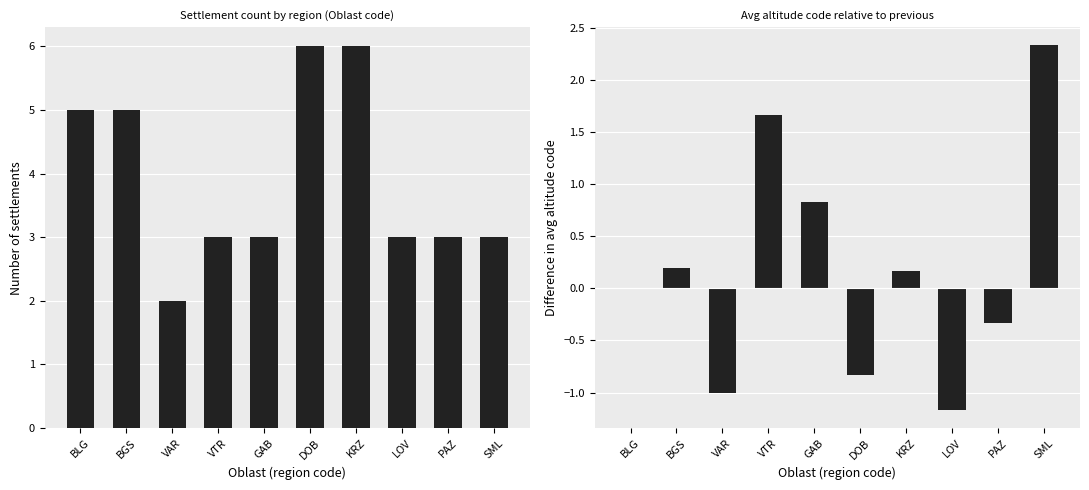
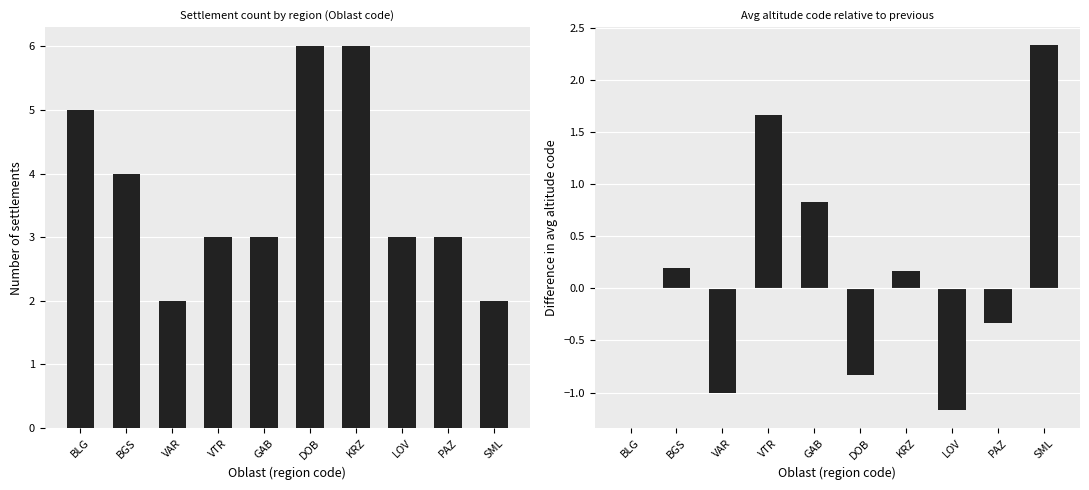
  {
    "Settlement count by region (Oblast code)": {
      "BLG": 5,
-     "BGS": 5,
+     "BGS": 4,
      "VAR": 2,
      "VTR": 3,
      "GAB": 3,
      "DOB": 6,
      "KRZ": 6,
      "LOV": 3,
      "PAZ": 3,
-     "SML": 3
+     "SML": 2
    },
    "Avg altitude code relative to previous": {
      "BLG": 0.00,
      "BGS": 0.20,
      "VAR": -1.00,
      "VTR": 1.67,
      "GAB": 0.83,
      "DOB": -0.83,
      "KRZ": 0.17,
      "LOV": -1.17,
      "PAZ": -0.33,
      "SML": 2.33
    }
  }
